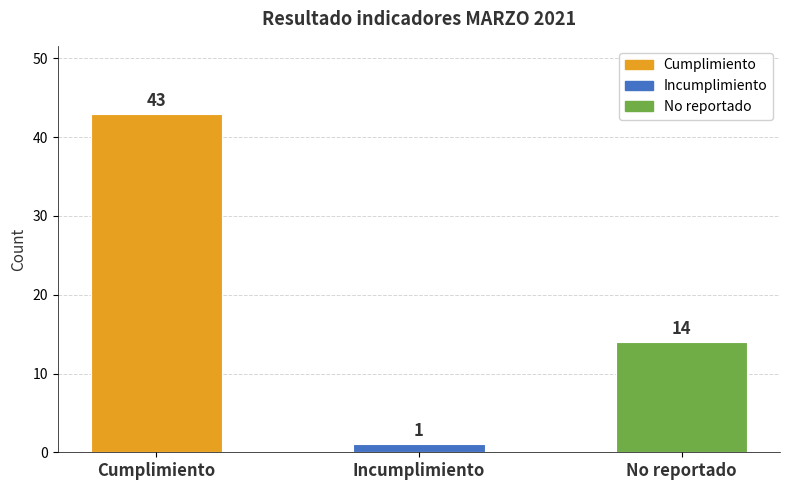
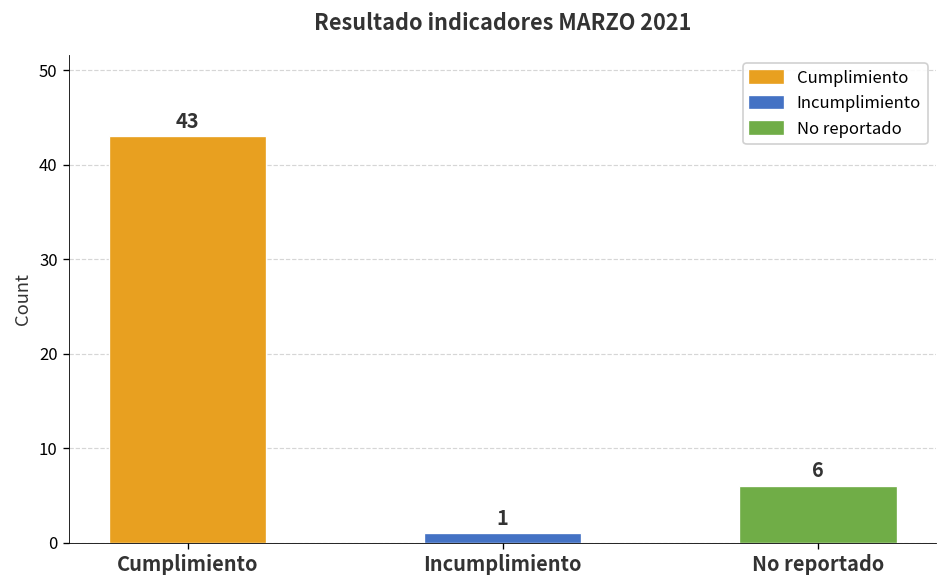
  {
    "Cumplimiento": 43,
    "Incumplimiento": 1,
-   "No reportado": 14
+   "No reportado": 6
  }
